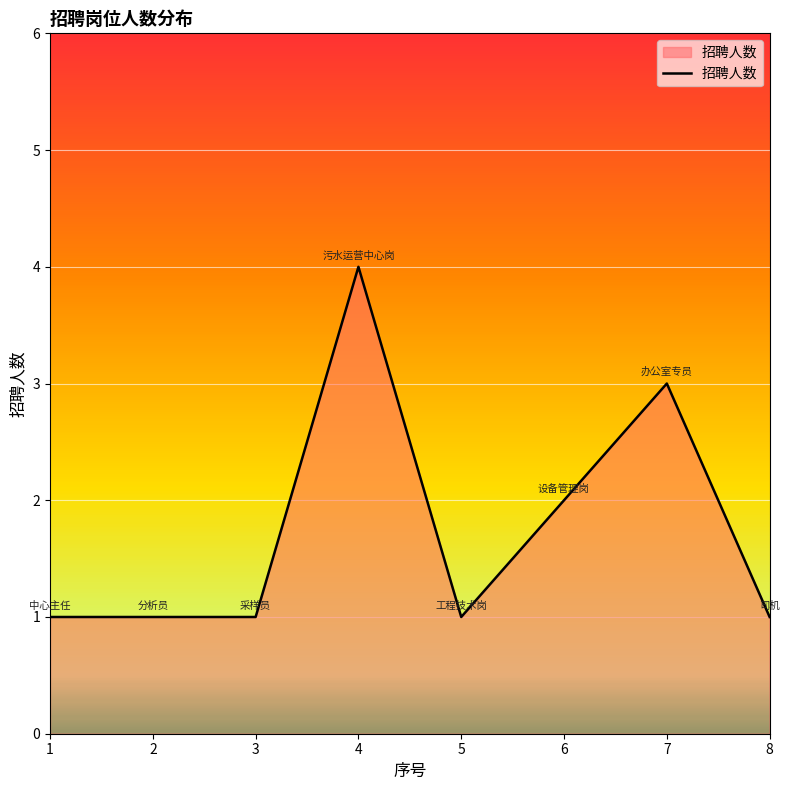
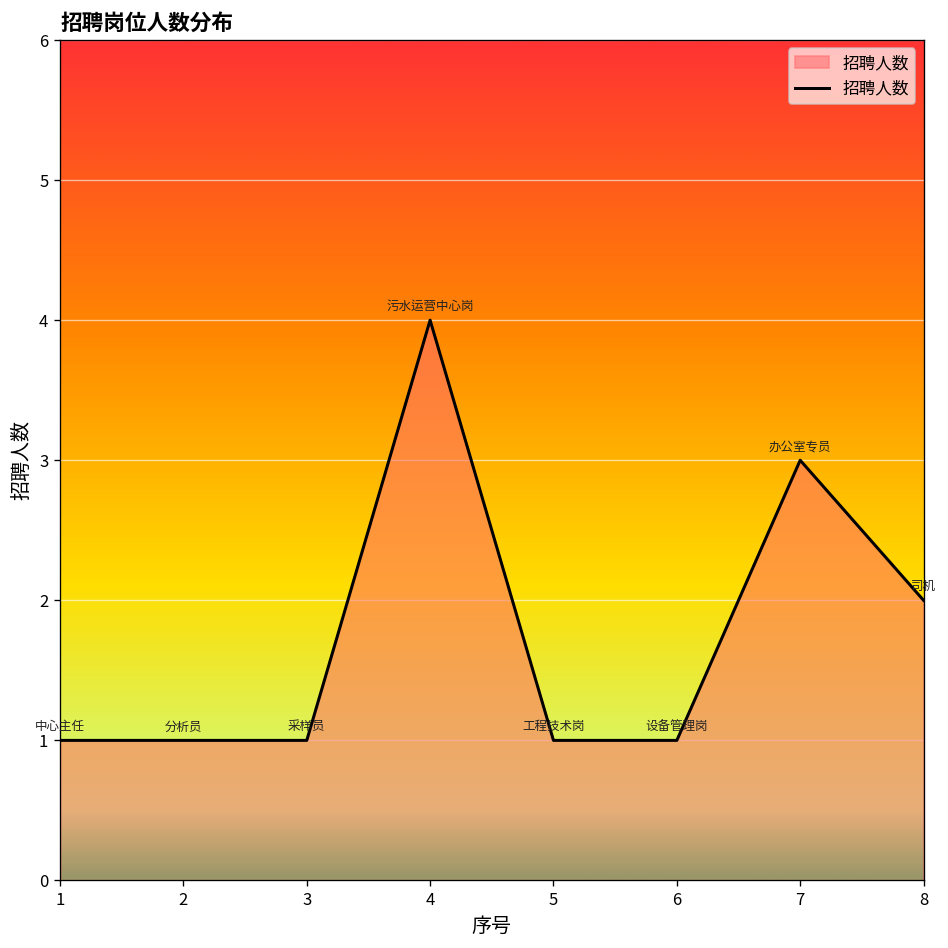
  {
    "1": 1,
    "2": 1,
    "3": 1,
    "4": 4,
    "5": 1,
-   "6": 2,
+   "6": 1,
    "7": 3,
-   "8": 1
+   "8": 2
  }
